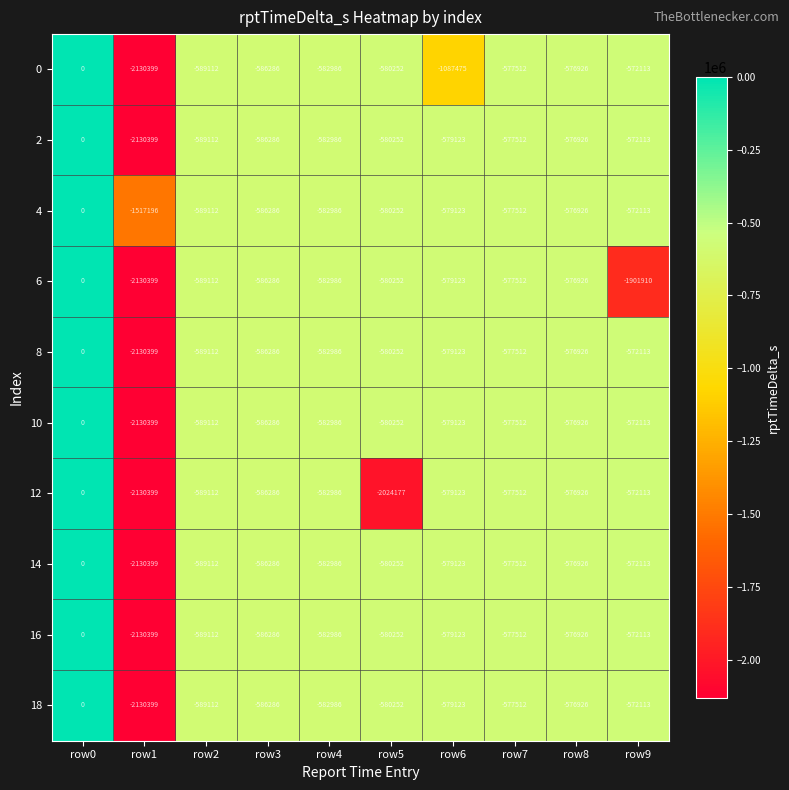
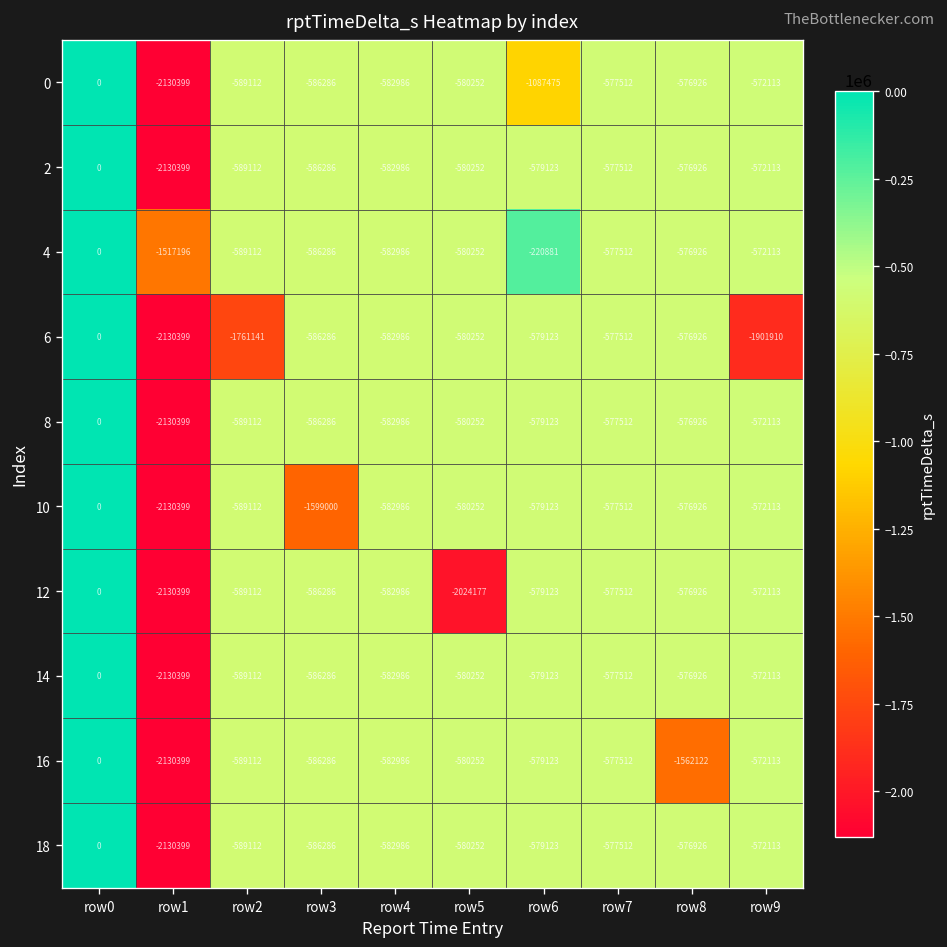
  {
    "0": {
      "row0": 0,
      "row1": -2130399,
      "row2": -589112,
      "row3": -586286,
      "row4": -582986,
      "row5": -580252,
      "row6": -1087475,
      "row7": -577512,
      "row8": -576926,
      "row9": -572113
    },
    "2": {
      "row0": 0,
      "row1": -2130399,
      "row2": -589112,
      "row3": -586286,
      "row4": -582986,
      "row5": -580252,
      "row6": -579123,
      "row7": -577512,
      "row8": -576926,
      "row9": -572113
    },
    "4": {
      "row0": 0,
      "row1": -1517196,
      "row2": -589112,
      "row3": -586286,
      "row4": -582986,
      "row5": -580252,
-     "row6": -579123,
+     "row6": -220881,
      "row7": -577512,
      "row8": -576926,
      "row9": -572113
    },
    "6": {
      "row0": 0,
      "row1": -2130399,
-     "row2": -589112,
+     "row2": -1761141,
      "row3": -586286,
      "row4": -582986,
      "row5": -580252,
      "row6": -579123,
      "row7": -577512,
      "row8": -576926,
      "row9": -1901910
    },
    "8": {
      "row0": 0,
      "row1": -2130399,
      "row2": -589112,
      "row3": -586286,
      "row4": -582986,
      "row5": -580252,
      "row6": -579123,
      "row7": -577512,
      "row8": -576926,
      "row9": -572113
    },
    "10": {
      "row0": 0,
      "row1": -2130399,
      "row2": -589112,
-     "row3": -586286,
+     "row3": -1599000,
      "row4": -582986,
      "row5": -580252,
      "row6": -579123,
      "row7": -577512,
      "row8": -576926,
      "row9": -572113
    },
    "12": {
      "row0": 0,
      "row1": -2130399,
      "row2": -589112,
      "row3": -586286,
      "row4": -582986,
      "row5": -2024177,
      "row6": -579123,
      "row7": -577512,
      "row8": -576926,
      "row9": -572113
    },
    "14": {
      "row0": 0,
      "row1": -2130399,
      "row2": -589112,
      "row3": -586286,
      "row4": -582986,
      "row5": -580252,
      "row6": -579123,
      "row7": -577512,
      "row8": -576926,
      "row9": -572113
    },
    "16": {
      "row0": 0,
      "row1": -2130399,
      "row2": -589112,
      "row3": -586286,
      "row4": -582986,
      "row5": -580252,
      "row6": -579123,
      "row7": -577512,
-     "row8": -576926,
+     "row8": -1562122,
      "row9": -572113
    },
    "18": {
      "row0": 0,
      "row1": -2130399,
      "row2": -589112,
      "row3": -586286,
      "row4": -582986,
      "row5": -580252,
      "row6": -579123,
      "row7": -577512,
      "row8": -576926,
      "row9": -572113
    }
  }
